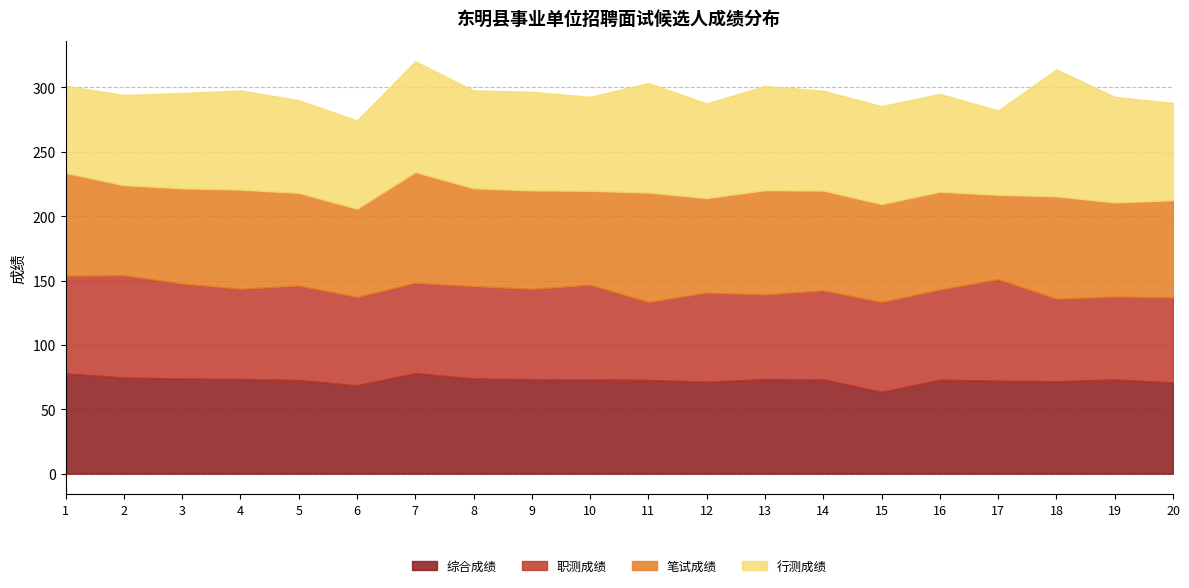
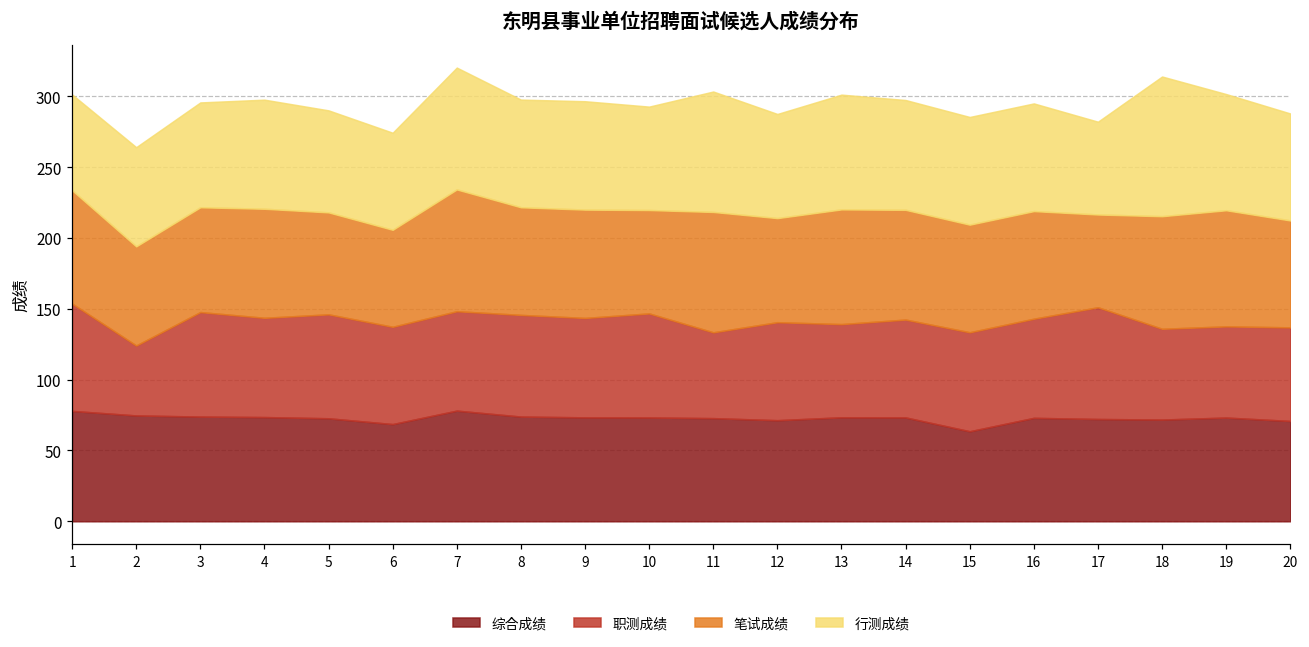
  {
    "综合成绩": {
      "1": 78,
      "2": 75,
      "3": 74,
      "4": 74,
      "5": 73,
      "6": 69,
      "7": 78,
      "8": 74,
      "9": 73,
      "10": 73,
      "11": 73,
      "12": 71,
      "13": 73,
      "14": 73,
      "15": 64,
      "16": 73,
      "17": 72,
      "18": 72,
      "19": 73,
      "20": 71
    },
    "职测成绩": {
      "1": 76,
-     "2": 79,
+     "2": 49,
      "3": 74,
      "4": 70,
      "5": 73,
      "6": 69,
      "7": 70,
      "8": 72,
      "9": 70,
      "10": 74,
      "11": 61,
      "12": 69,
      "13": 66,
      "14": 69,
      "15": 70,
      "16": 70,
      "17": 79,
      "18": 64,
      "19": 64,
      "20": 66
    },
    "笔试成绩": {
      "1": 80,
      "2": 70,
      "3": 74,
      "4": 77,
      "5": 72,
      "6": 69,
      "7": 86,
      "8": 76,
      "9": 77,
      "10": 73,
      "11": 85,
      "12": 74,
      "13": 81,
      "14": 78,
      "15": 76,
      "16": 76,
      "17": 66,
      "18": 80,
-     "19": 73,
+     "19": 82,
      "20": 76
    },
    "行测成绩": {
      "1": 68,
      "2": 70,
      "3": 74,
      "4": 77,
      "5": 72,
      "6": 69,
      "7": 86,
      "8": 76,
      "9": 77,
      "10": 73,
      "11": 85,
      "12": 74,
      "13": 81,
      "14": 78,
      "15": 76,
      "16": 76,
      "17": 66,
      "18": 99,
      "19": 82,
      "20": 76
    }
  }
